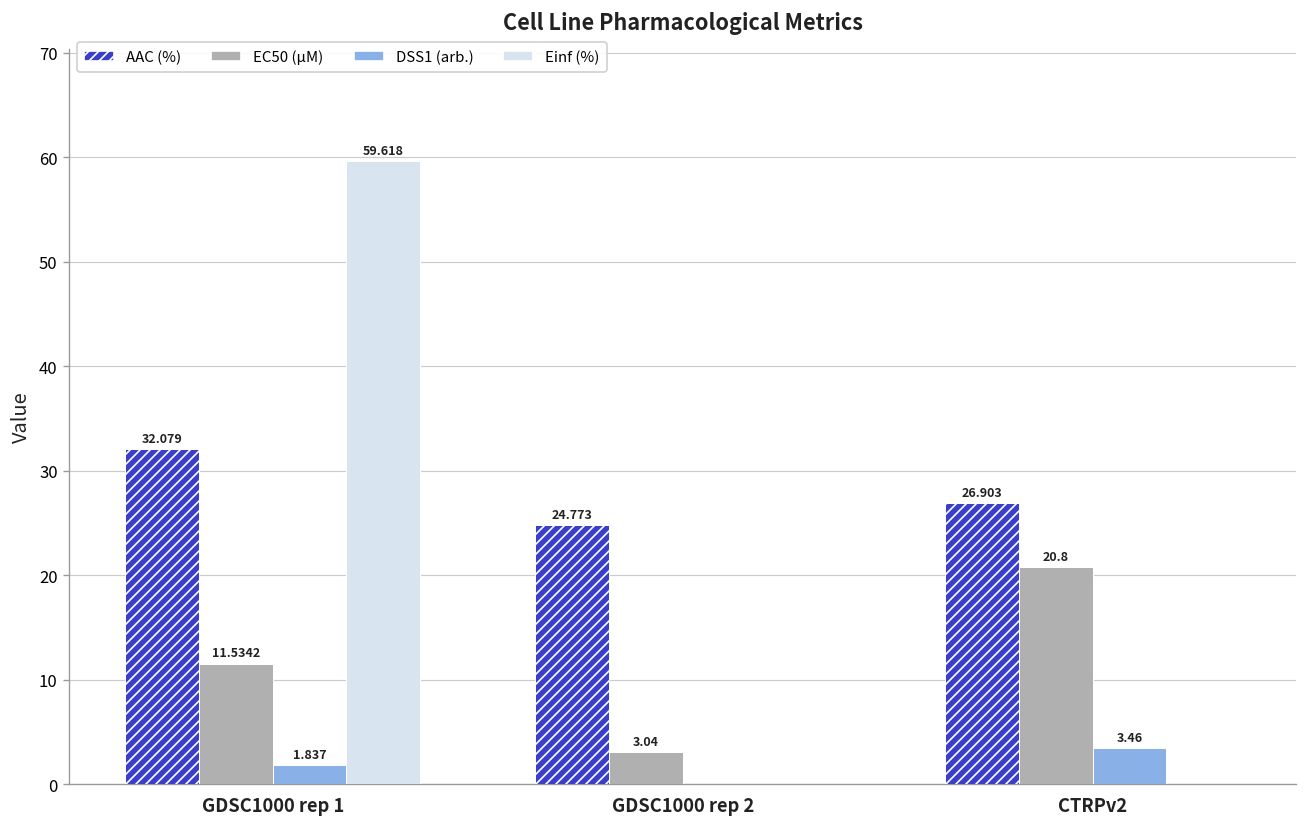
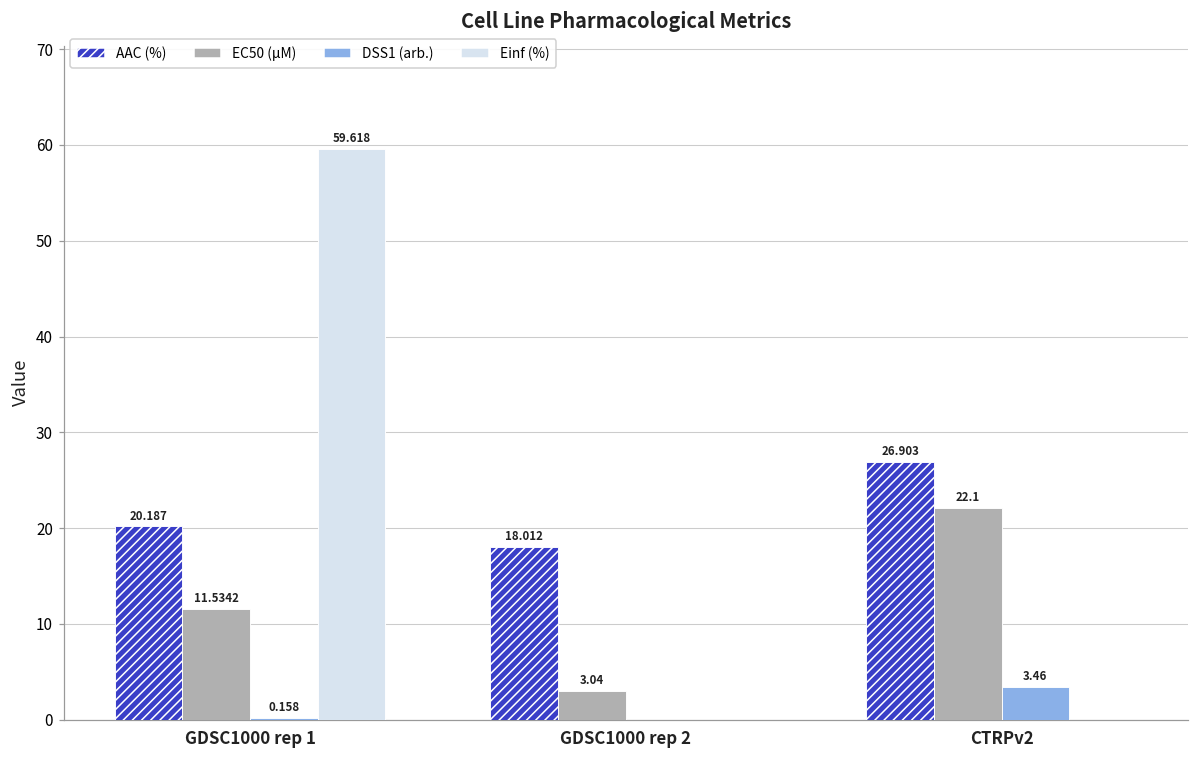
  {
    "AAC (%)": {
-     "GDSC1000 rep 1": 32.079,
-     "GDSC1000 rep 2": 24.773,
+     "GDSC1000 rep 1": 20.187,
+     "GDSC1000 rep 2": 18.012,
      "CTRPv2": 26.903
    },
    "EC50 (µM)": {
      "GDSC1000 rep 1": 11.5342,
      "GDSC1000 rep 2": 3.04,
-     "CTRPv2": 20.8
+     "CTRPv2": 22.1
    },
    "DSS1 (arb.)": {
-     "GDSC1000 rep 1": 1.837,
+     "GDSC1000 rep 1": 0.158,
      "CTRPv2": 3.46
    },
    "Einf (%)": {
      "GDSC1000 rep 1": 59.618
    }
  }
